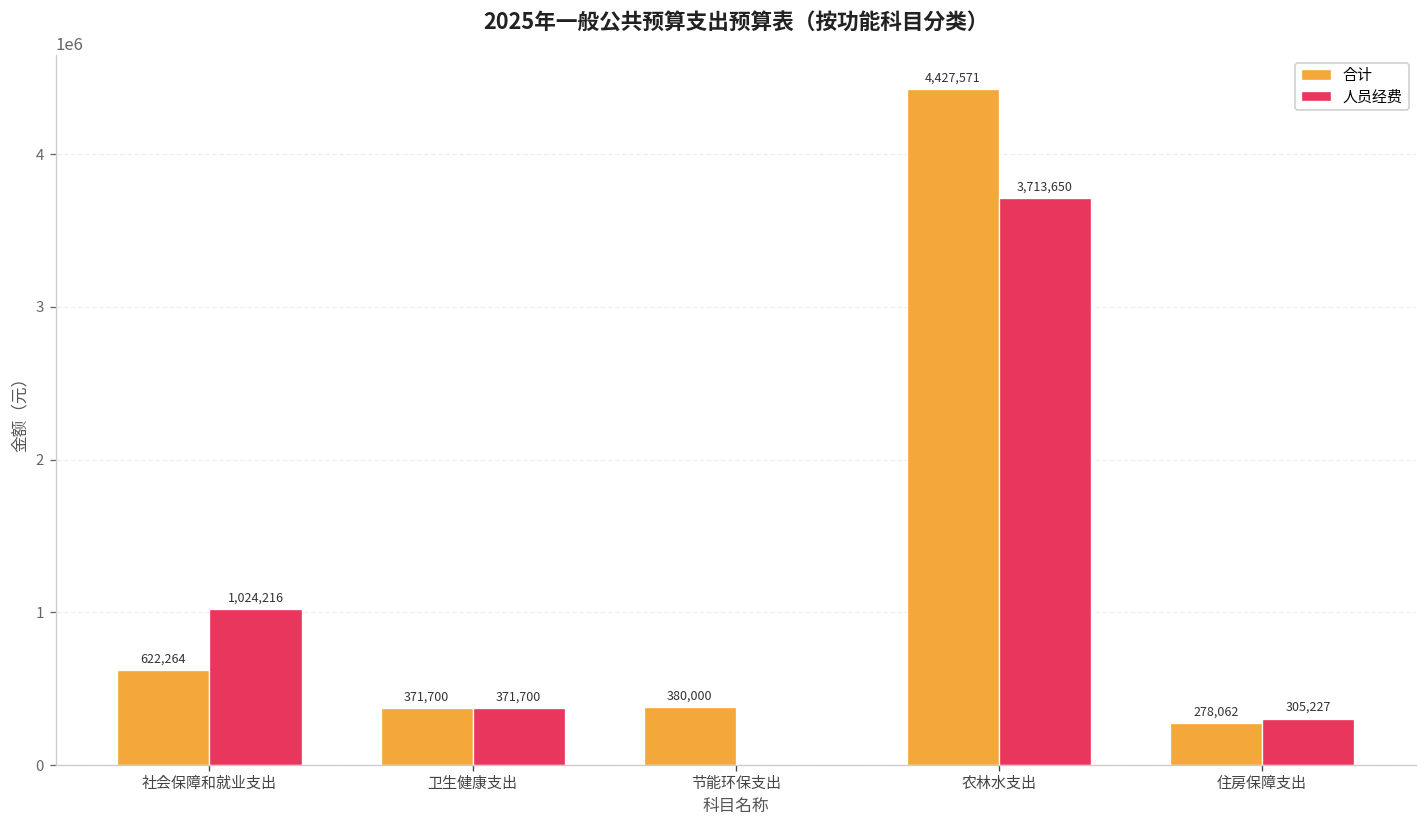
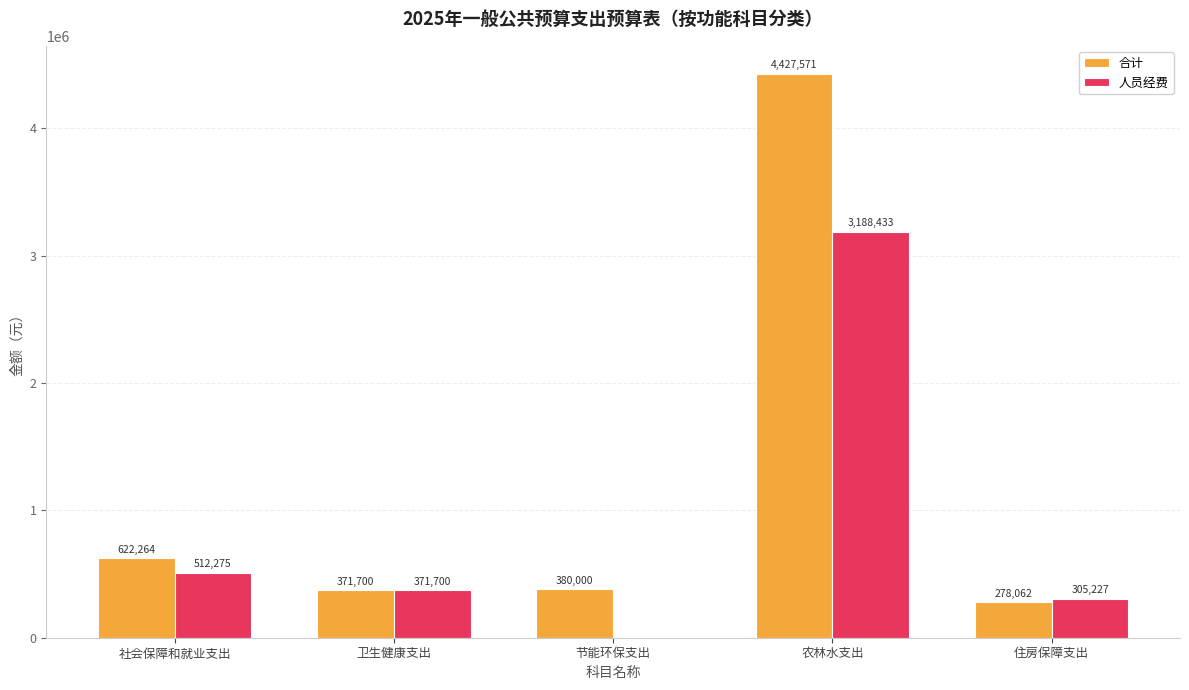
  {
    "合计": {
      "社会保障和就业支出": "622,264",
      "卫生健康支出": "371,700",
      "节能环保支出": "380,000",
      "农林水支出": "4,427,571",
      "住房保障支出": "278,062"
    },
    "人员经费": {
-     "社会保障和就业支出": "1,024,216",
+     "社会保障和就业支出": "512,275",
      "卫生健康支出": "371,700",
-     "农林水支出": "3,713,650",
+     "农林水支出": "3,188,433",
      "住房保障支出": "305,227"
    }
  }
